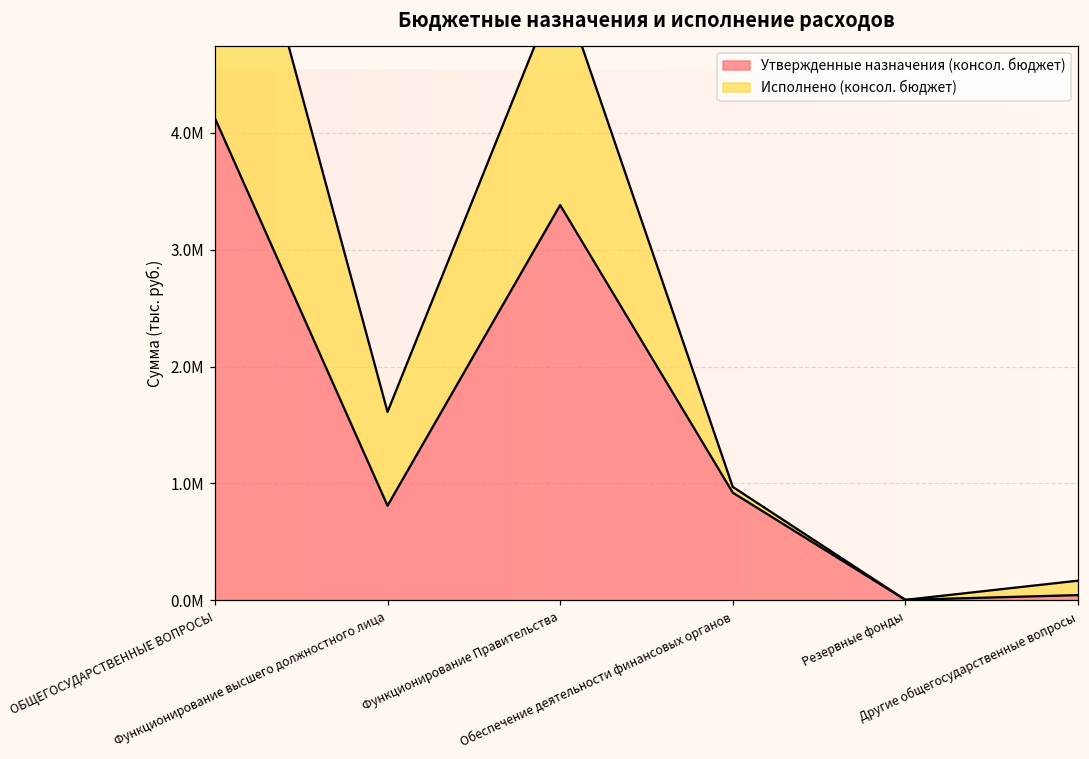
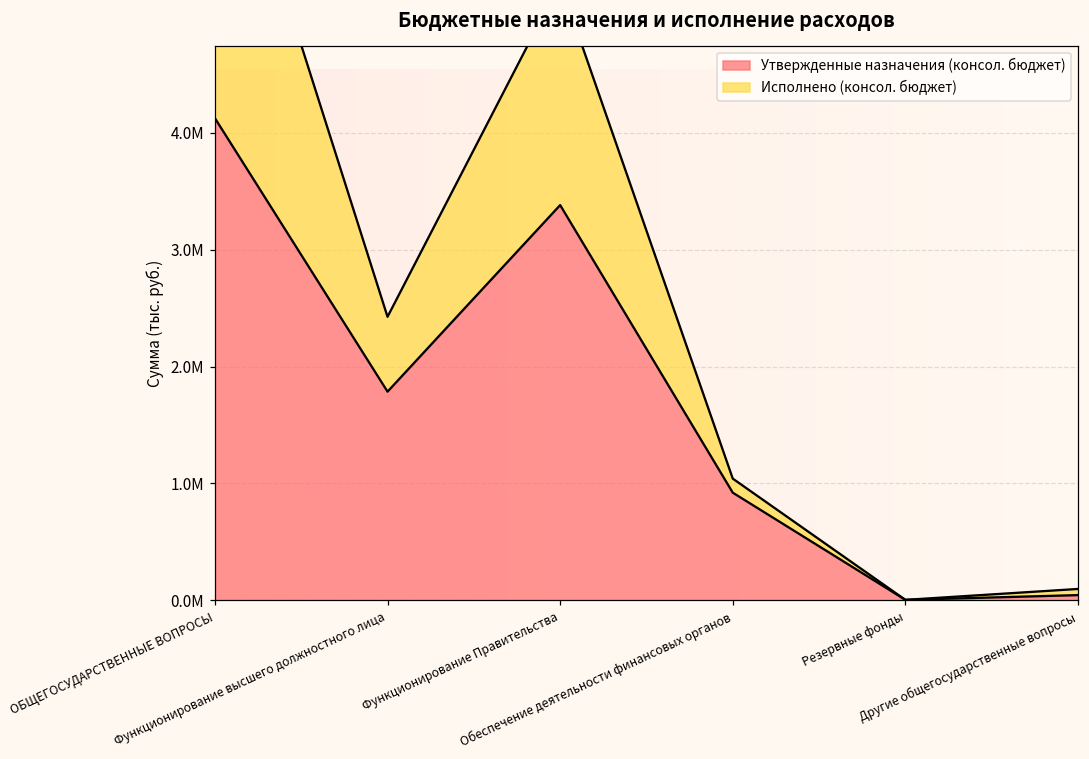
  {
    "Утвержденные назначения (консол. бюджет)": {
      "ОБЩЕГОСУДАРСТВЕННЫЕ ВОПРОСЫ": 4120000,
-     "Функционирование высшего должностного лица": 810000,
+     "Функционирование высшего должностного лица": 1790000,
      "Функционирование Правительства": 3380000,
      "Обеспечение деятельности финансовых органов": 920000,
      "Другие общегосударственные вопросы": 50000
    },
    "Исполнено (консол. бюджет)": {
-     "Функционирование высшего должностного лица": 800000,
-     "Обеспечение деятельности финансовых органов": 50000,
-     "Другие общегосударственные вопросы": 120000
+     "Функционирование высшего должностного лица": 640000,
+     "Обеспечение деятельности финансовых органов": 120000,
+     "Другие общегосударственные вопросы": 50000
    }
  }
